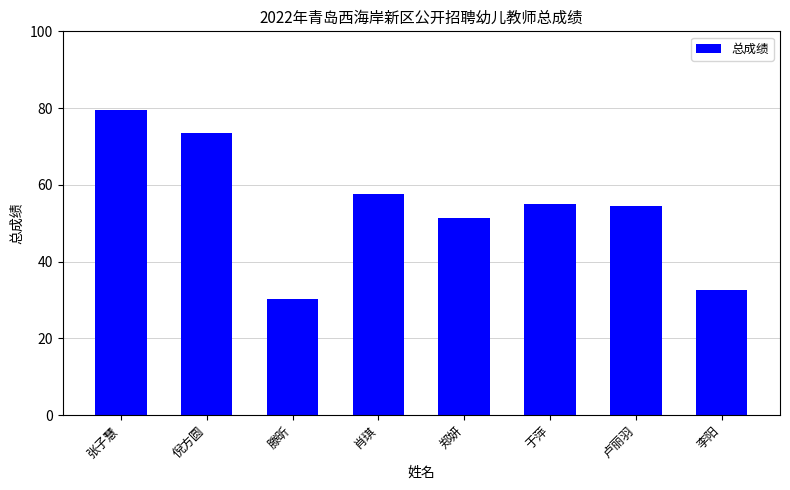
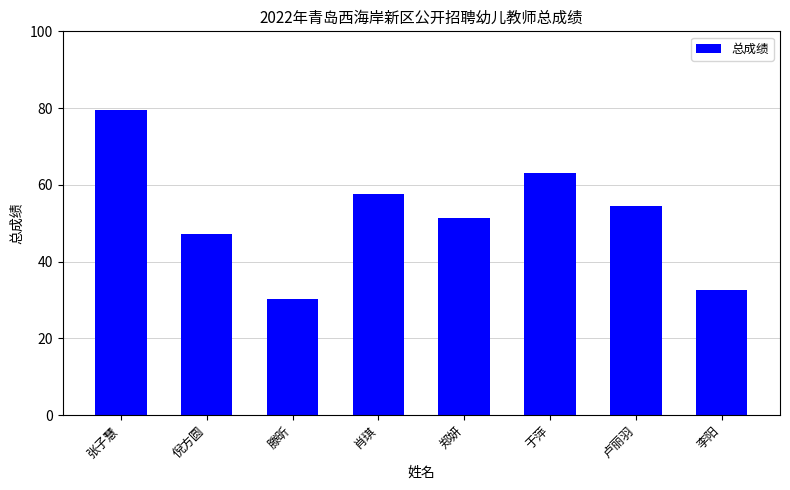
  {
    "张子慧": 80,
-   "倪方圆": 73,
+   "倪方圆": 47,
    "滕昕": 30,
    "肖琪": 58,
    "郑妍": 51,
-   "于萍": 55,
+   "于萍": 63,
    "卢丽羽": 55,
    "李阳": 33
  }
